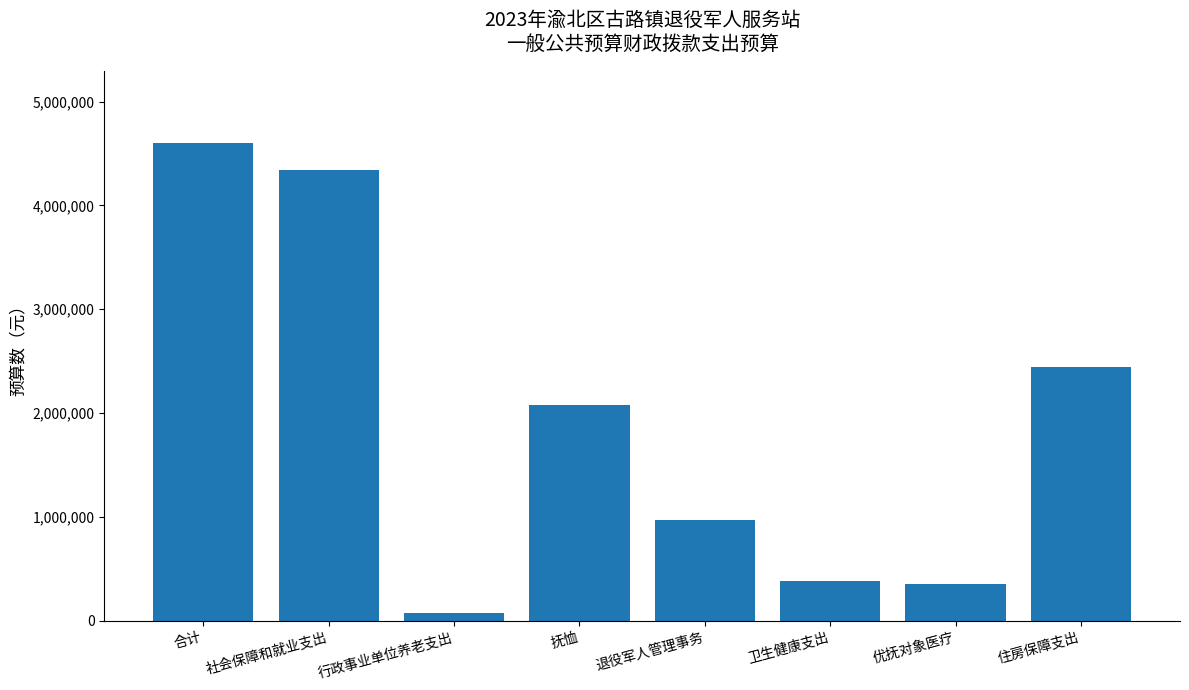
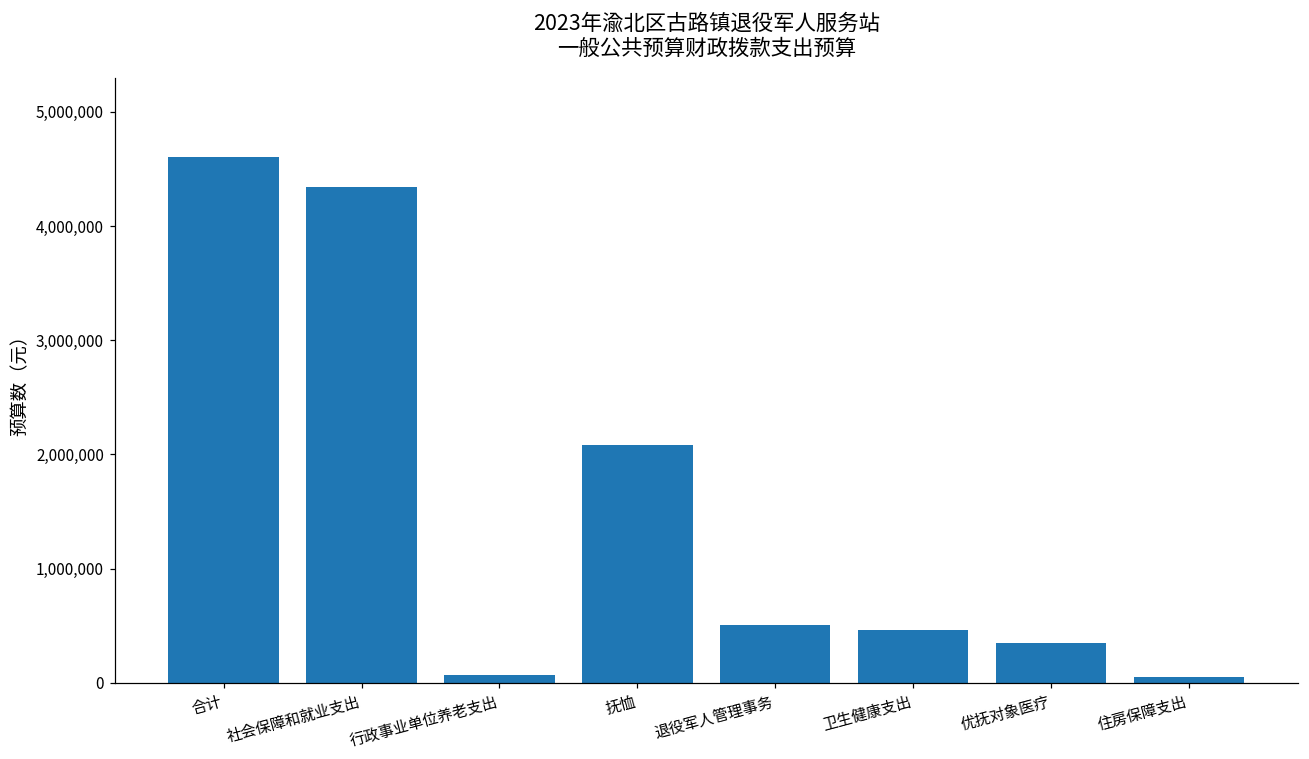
  {
    "合计": "4,600,000",
    "社会保障和就业支出": "4,340,000",
    "行政事业单位养老支出": "70,000",
    "抚恤": "2,080,000",
-   "退役军人管理事务": "970,000",
-   "卫生健康支出": "390,000",
+   "退役军人管理事务": "500,000",
+   "卫生健康支出": "470,000",
    "优抚对象医疗": "350,000",
-   "住房保障支出": "2,450,000"
+   "住房保障支出": "50,000"
  }
